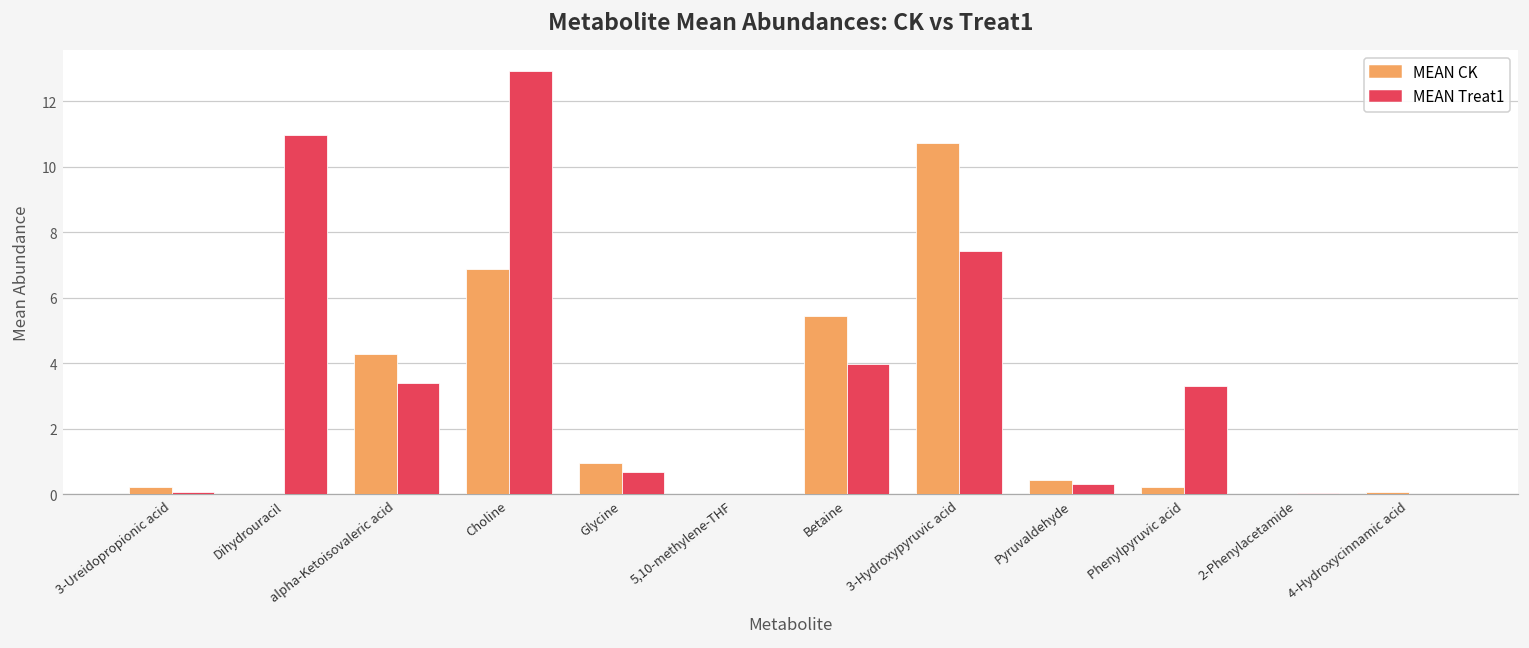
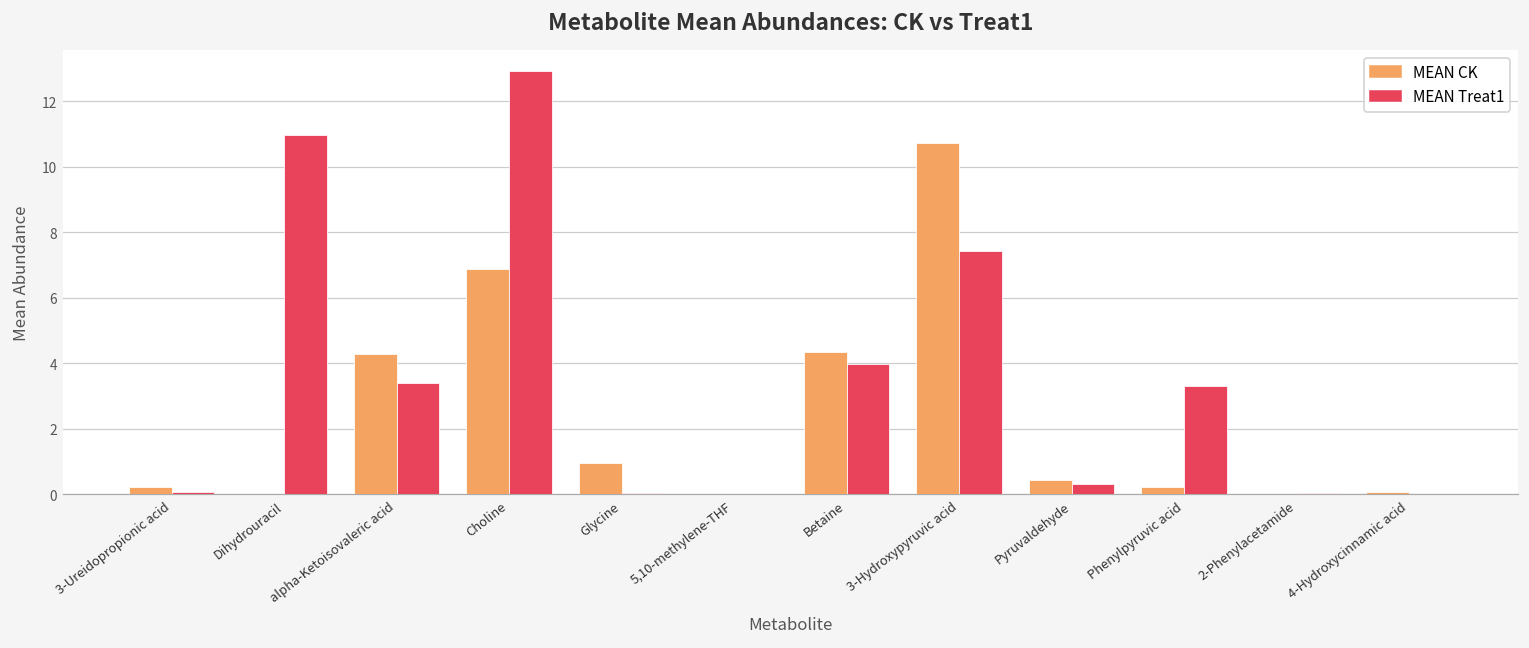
  {
    "MEAN CK": {
      "3-Ureidopropionic acid": 0.2,
      "alpha-Ketoisovaleric acid": 4.3,
      "Choline": 6.9,
      "Glycine": 1.0,
-     "Betaine": 5.4,
+     "Betaine": 4.4,
      "3-Hydroxypyruvic acid": 10.7,
      "Pyruvaldehyde": 0.4,
      "Phenylpyruvic acid": 0.2
    },
    "MEAN Treat1": {
      "3-Ureidopropionic acid": 0.1,
      "Dihydrouracil": 11.0,
      "alpha-Ketoisovaleric acid": 3.4,
      "Choline": 12.9,
-     "Glycine": 0.7,
+     "Glycine": 0.0,
      "Betaine": 4.0,
      "3-Hydroxypyruvic acid": 7.4,
      "Pyruvaldehyde": 0.3,
      "Phenylpyruvic acid": 3.3
    }
  }
